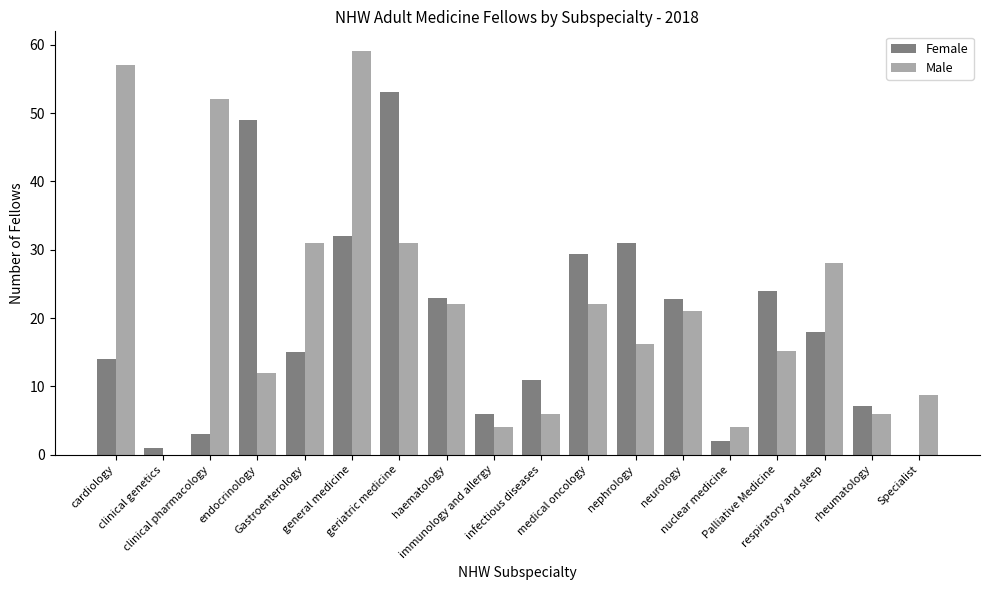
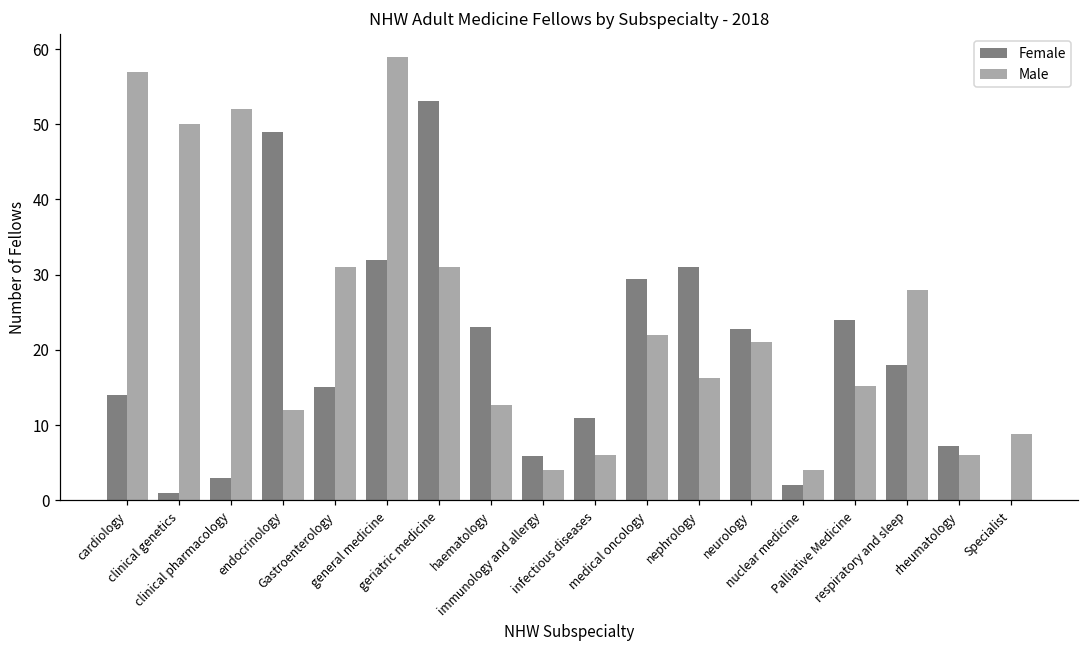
  {
    "Female": {
      "cardiology": 14,
      "clinical genetics": 1,
      "clinical pharmacology": 3,
      "endocrinology": 49,
      "Gastroenterology": 15,
      "general medicine": 32,
      "geriatric medicine": 53,
      "haematology": 23,
      "immunology and allergy": 6,
      "infectious diseases": 11,
      "medical oncology": 29,
      "nephrology": 31,
      "neurology": 23,
      "nuclear medicine": 2,
      "Palliative Medicine": 24,
      "respiratory and sleep": 18,
      "rheumatology": 7,
      "Specialist": 0
    },
    "Male": {
      "cardiology": 57,
-     "clinical genetics": 0,
+     "clinical genetics": 50,
      "clinical pharmacology": 52,
      "endocrinology": 12,
      "Gastroenterology": 31,
      "general medicine": 59,
      "geriatric medicine": 31,
-     "haematology": 22,
+     "haematology": 13,
      "immunology and allergy": 4,
      "infectious diseases": 6,
      "medical oncology": 22,
      "nephrology": 16,
      "neurology": 21,
      "nuclear medicine": 4,
      "Palliative Medicine": 15,
      "respiratory and sleep": 28,
      "rheumatology": 6,
      "Specialist": 9
    }
  }
